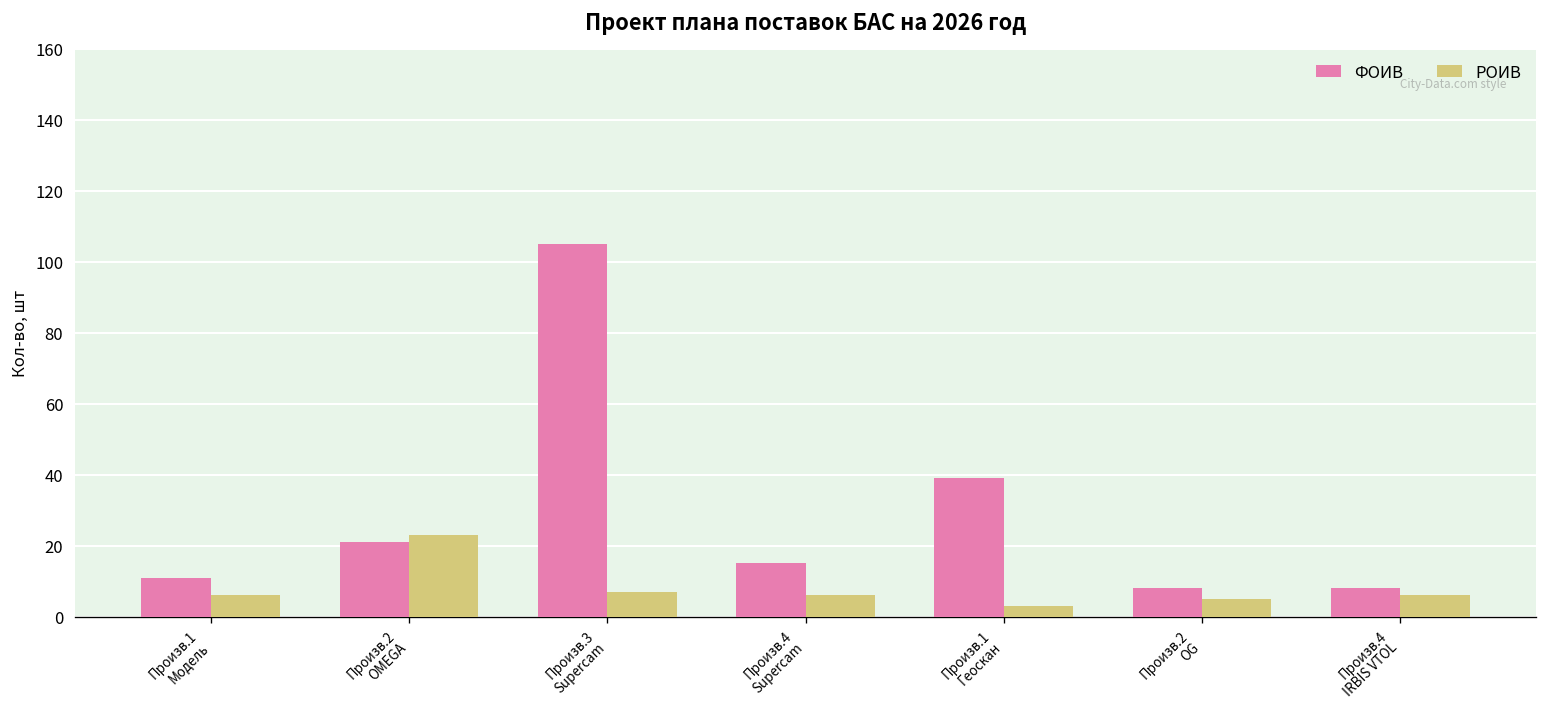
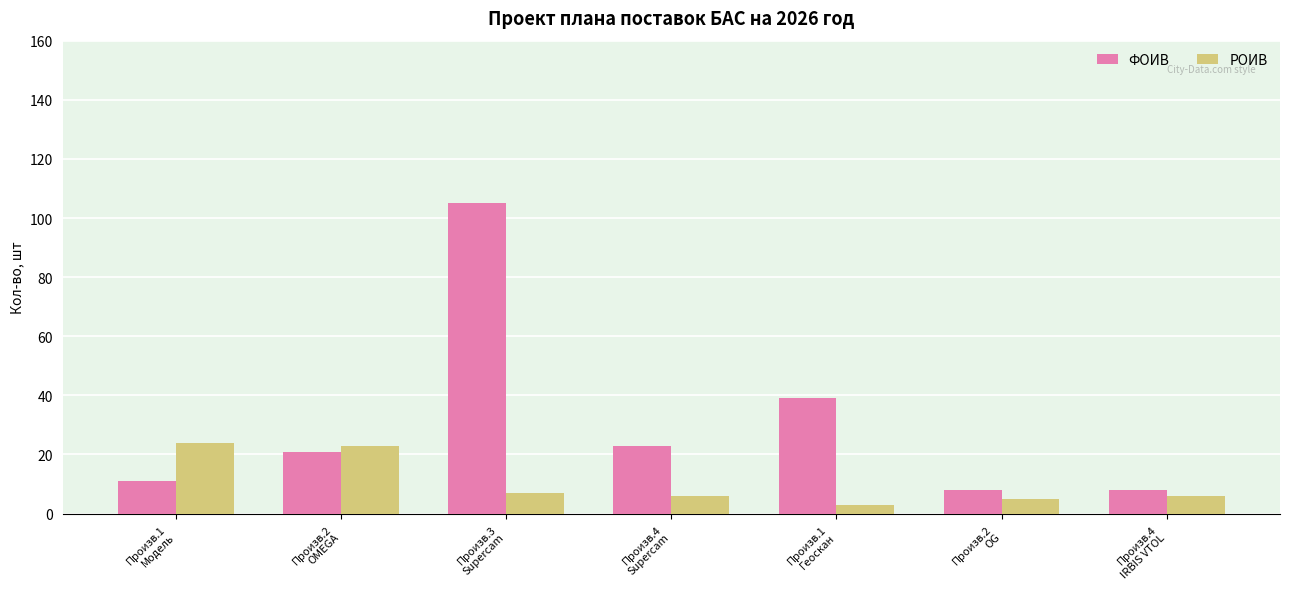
  {
    "ФОИВ": {
      "Произв.1 Модель": 11,
      "Произв.2 OMEGA": 21,
      "Произв.3 Supercam": 105,
-     "Произв.4 Supercam": 15,
+     "Произв.4 Supercam": 23,
      "Произв.1 Геоскан": 39,
      "Произв.2 OG": 8,
      "Произв.4 IRBIS VTOL": 8
    },
    "РОИВ": {
-     "Произв.1 Модель": 6,
+     "Произв.1 Модель": 24,
      "Произв.2 OMEGA": 23,
      "Произв.3 Supercam": 7,
      "Произв.4 Supercam": 6,
      "Произв.1 Геоскан": 3,
      "Произв.2 OG": 5,
      "Произв.4 IRBIS VTOL": 6
    }
  }
